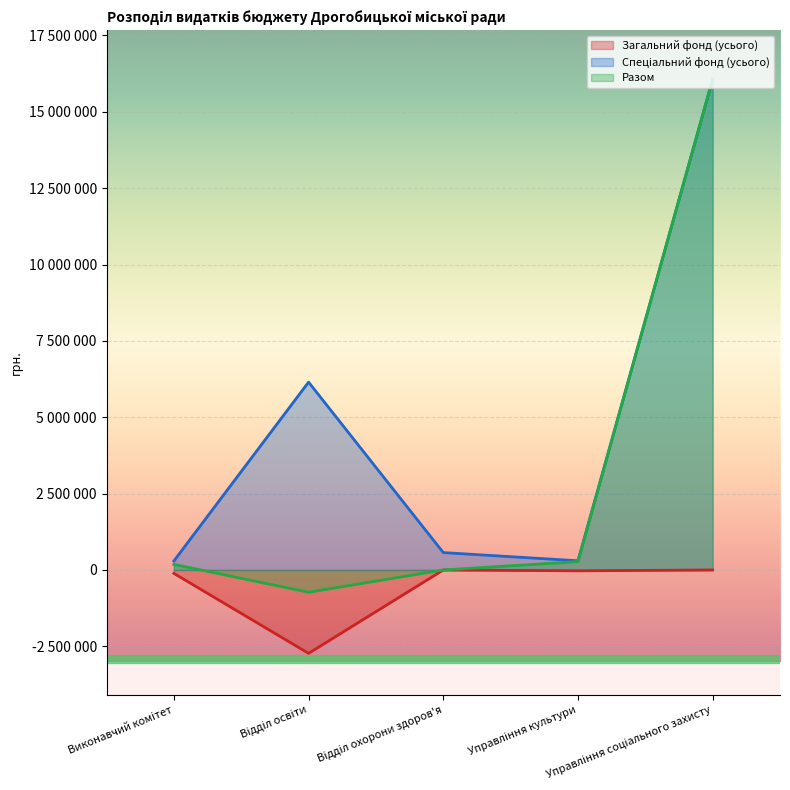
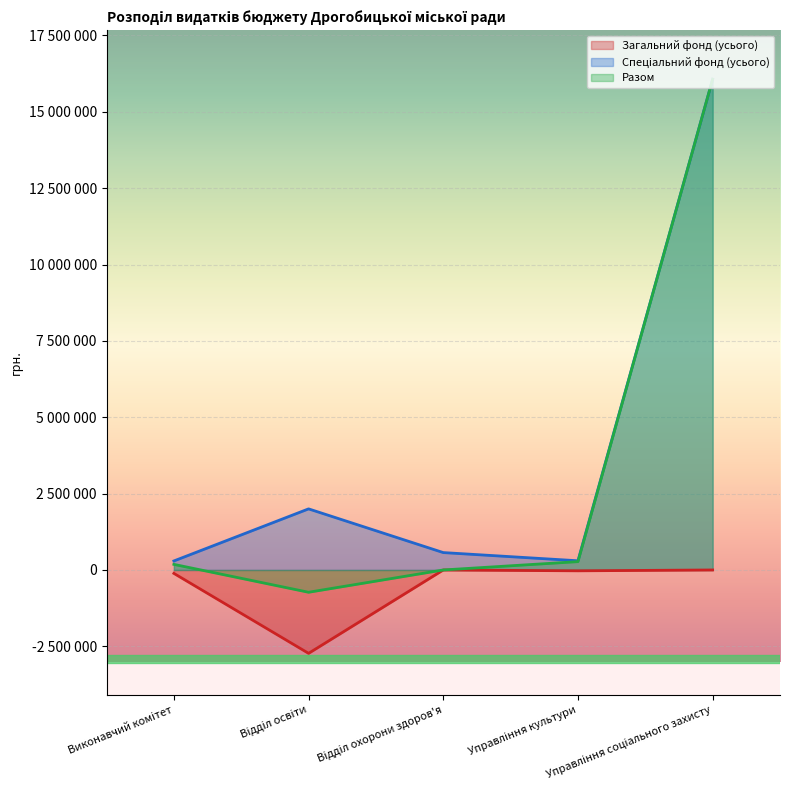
  {
    "Спеціальний фонд (усього)": {
      "Виконавчий комітет": 300000,
-     "Відділ освіти": 6200000,
+     "Відділ освіти": 2000000,
      "Відділ охорони здоров'я": 600000
    }
  }
